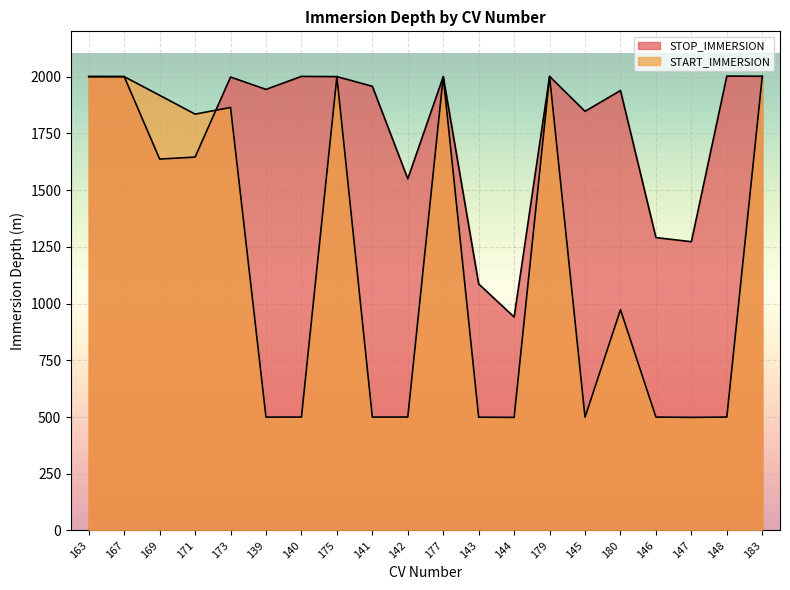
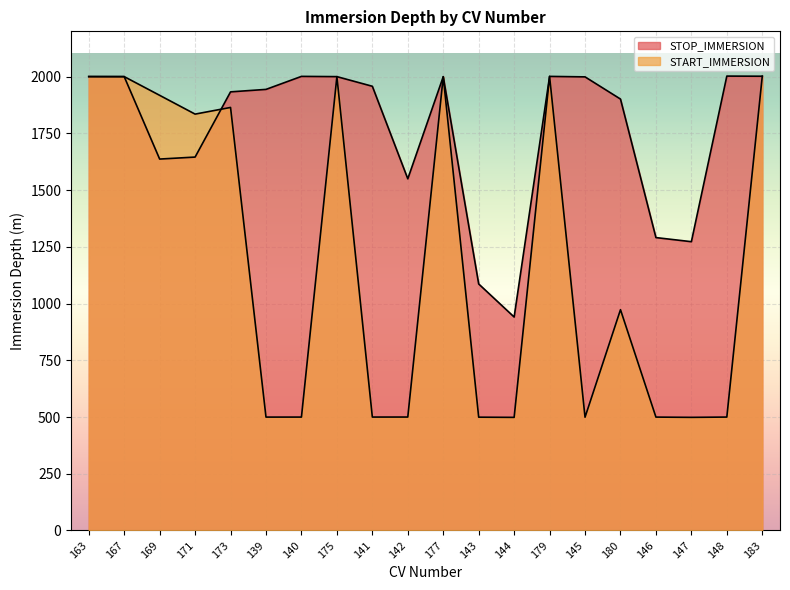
  {
    "STOP_IMMERSION": {
      "169": 1640,
      "171": 1650,
-     "173": 2000,
+     "173": 1930,
      "139": 1940,
      "140": 2000,
      "141": 1960,
      "142": 1550,
      "143": 1090,
      "144": 940,
-     "145": 1850,
-     "180": 1940,
+     "145": 2000,
+     "180": 1900,
      "146": 1290,
      "147": 1270,
      "148": 2000
    },
    "START_IMMERSION": {
      "169": 1920,
      "171": 1840,
      "173": 1860,
      "139": 500,
      "140": 500,
      "141": 500,
      "142": 500,
      "143": 500,
      "144": 500,
      "145": 500,
      "180": 970,
      "146": 500,
      "147": 500,
      "148": 500
    }
  }
